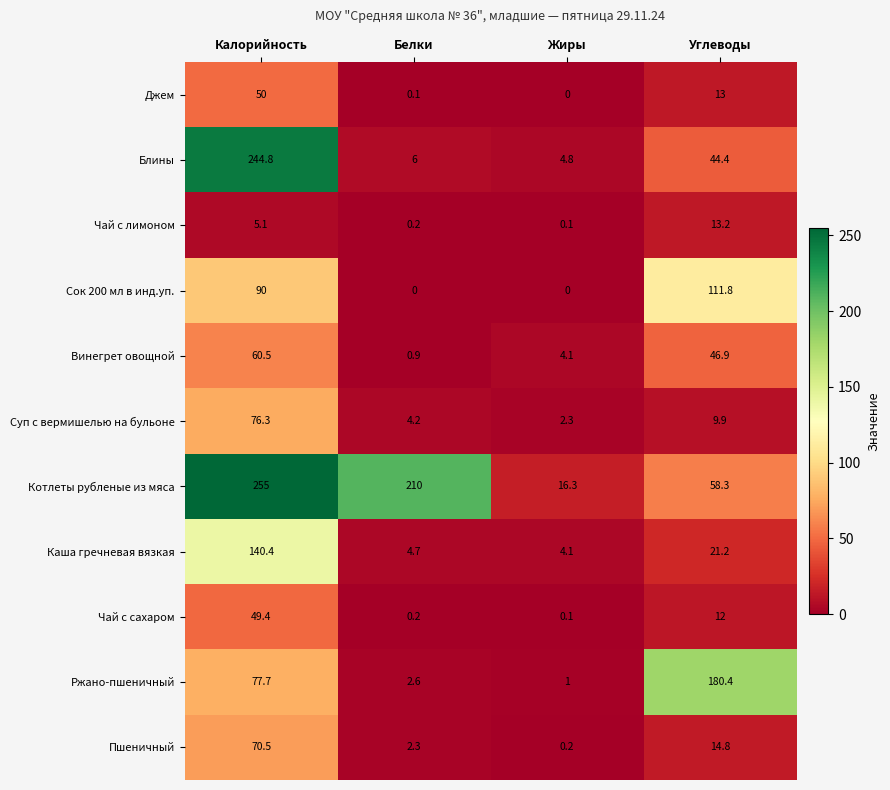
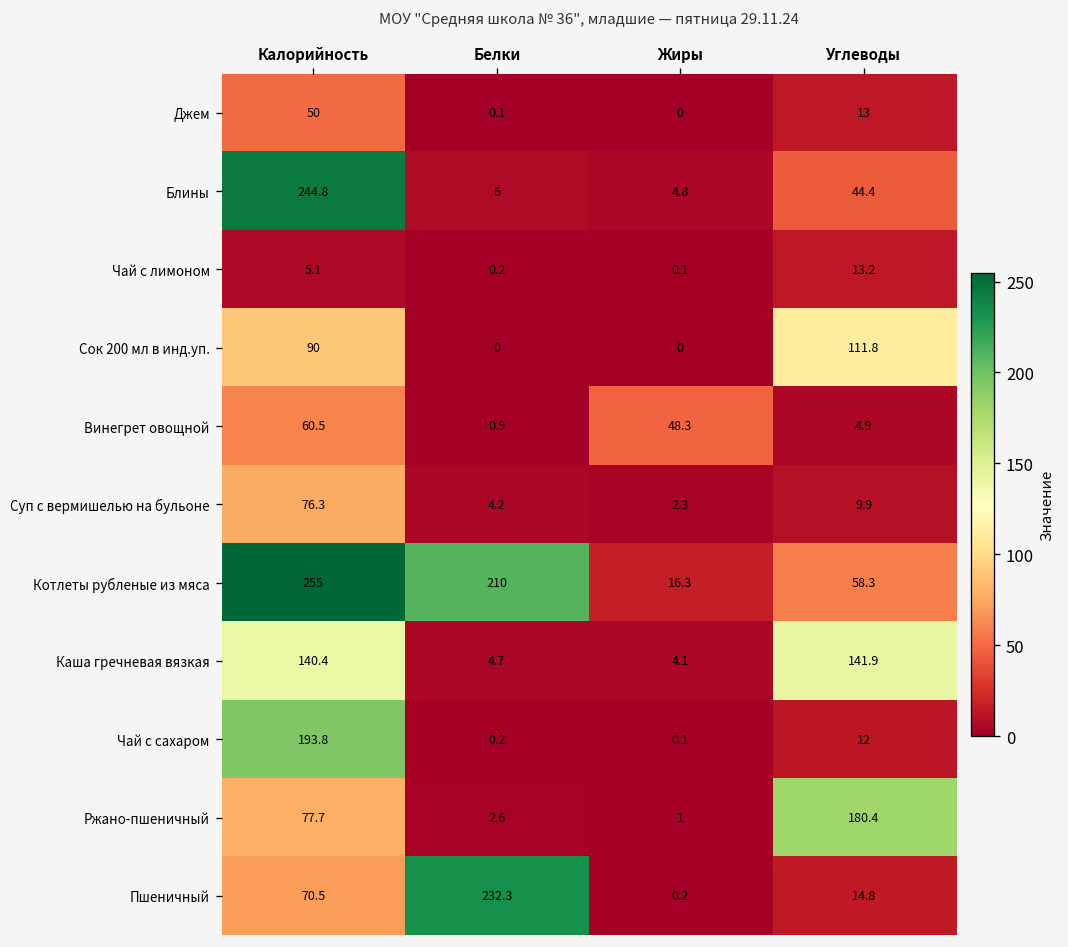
  {
    "Джем": {
      "Калорийность": 50,
      "Белки": 0.1,
      "Жиры": 0,
      "Углеводы": 13
    },
    "Блины": {
      "Калорийность": 244.8,
      "Белки": 6,
      "Жиры": 4.8,
      "Углеводы": 44.4
    },
    "Чай с лимоном": {
      "Калорийность": 5.1,
      "Белки": 0.2,
      "Жиры": 0.1,
      "Углеводы": 13.2
    },
    "Сок 200 мл в инд.уп.": {
      "Калорийность": 90,
      "Белки": 0,
      "Жиры": 0,
      "Углеводы": 111.8
    },
    "Винегрет овощной": {
      "Калорийность": 60.5,
      "Белки": 0.9,
-     "Жиры": 4.1,
-     "Углеводы": 46.9
+     "Жиры": 48.3,
+     "Углеводы": 4.9
    },
    "Суп с вермишелью на бульоне": {
      "Калорийность": 76.3,
      "Белки": 4.2,
      "Жиры": 2.3,
      "Углеводы": 9.9
    },
    "Котлеты рубленые из мяса": {
      "Калорийность": 255,
      "Белки": 210,
      "Жиры": 16.3,
      "Углеводы": 58.3
    },
    "Каша гречневая вязкая": {
      "Калорийность": 140.4,
      "Белки": 4.7,
      "Жиры": 4.1,
-     "Углеводы": 21.2
+     "Углеводы": 141.9
    },
    "Чай с сахаром": {
-     "Калорийность": 49.4,
+     "Калорийность": 193.8,
      "Белки": 0.2,
      "Жиры": 0.1,
      "Углеводы": 12
    },
    "Ржано-пшеничный": {
      "Калорийность": 77.7,
      "Белки": 2.6,
      "Жиры": 1,
      "Углеводы": 180.4
    },
    "Пшеничный": {
      "Калорийность": 70.5,
-     "Белки": 2.3,
+     "Белки": 232.3,
      "Жиры": 0.2,
      "Углеводы": 14.8
    }
  }
